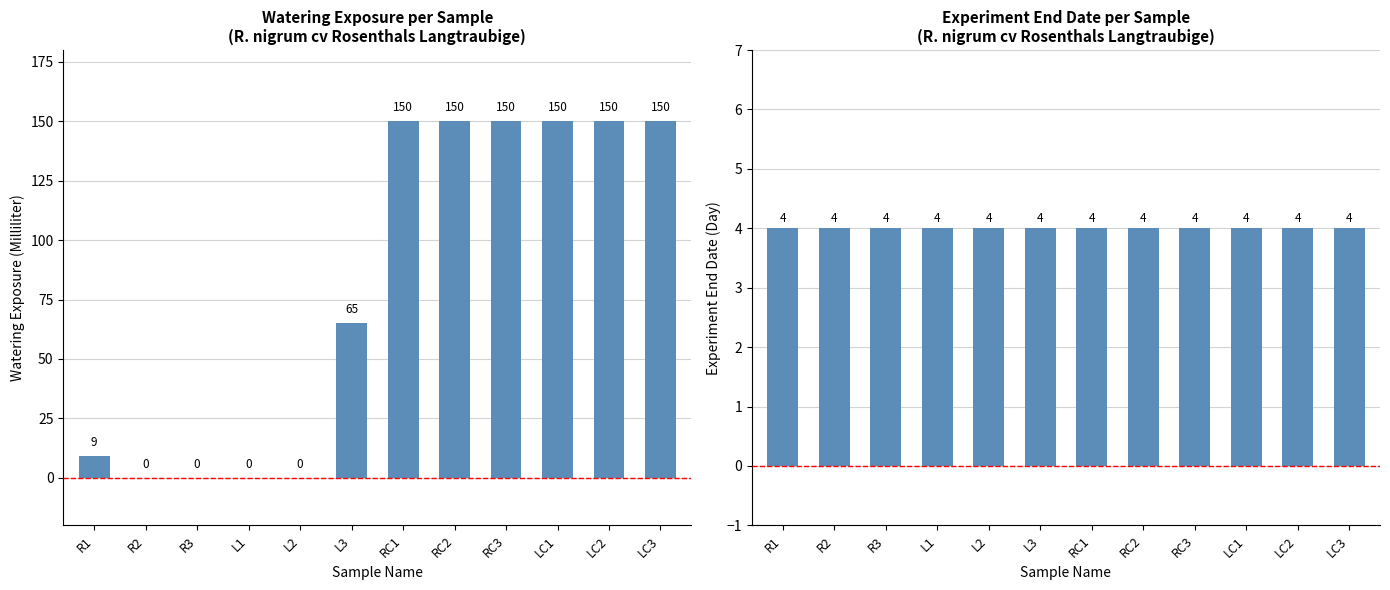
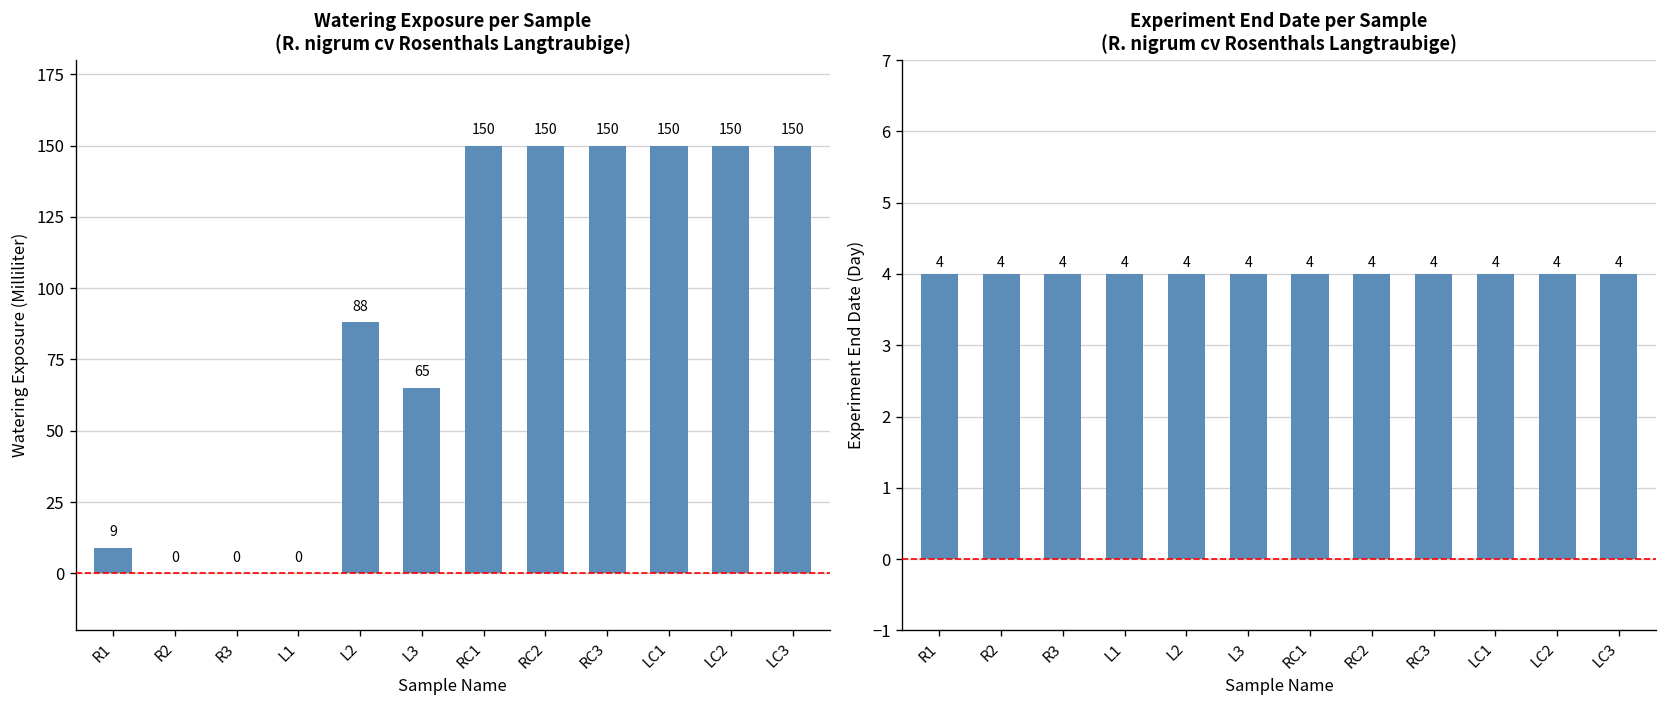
  {
    "Watering Exposure per Sample (R. nigrum cv Rosenthals Langtraubige)": {
      "R1": 9,
      "R2": 0,
      "R3": 0,
      "L1": 0,
-     "L2": 0,
+     "L2": 88,
      "L3": 65,
      "RC1": 150,
      "RC2": 150,
      "RC3": 150,
      "LC1": 150,
      "LC2": 150,
      "LC3": 150
    },
    "Experiment End Date per Sample (R. nigrum cv Rosenthals Langtraubige)": {
      "R1": 4,
      "R2": 4,
      "R3": 4,
      "L1": 4,
      "L2": 4,
      "L3": 4,
      "RC1": 4,
      "RC2": 4,
      "RC3": 4,
      "LC1": 4,
      "LC2": 4,
      "LC3": 4
    }
  }
